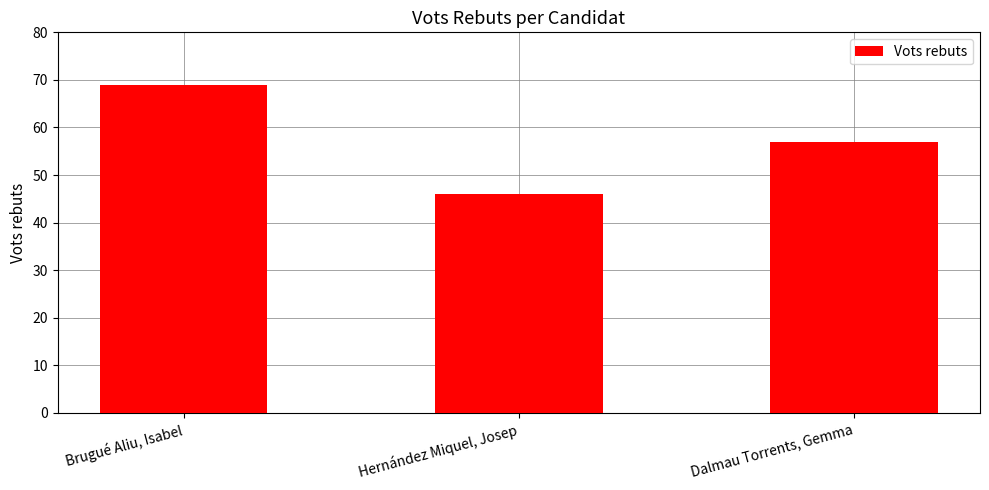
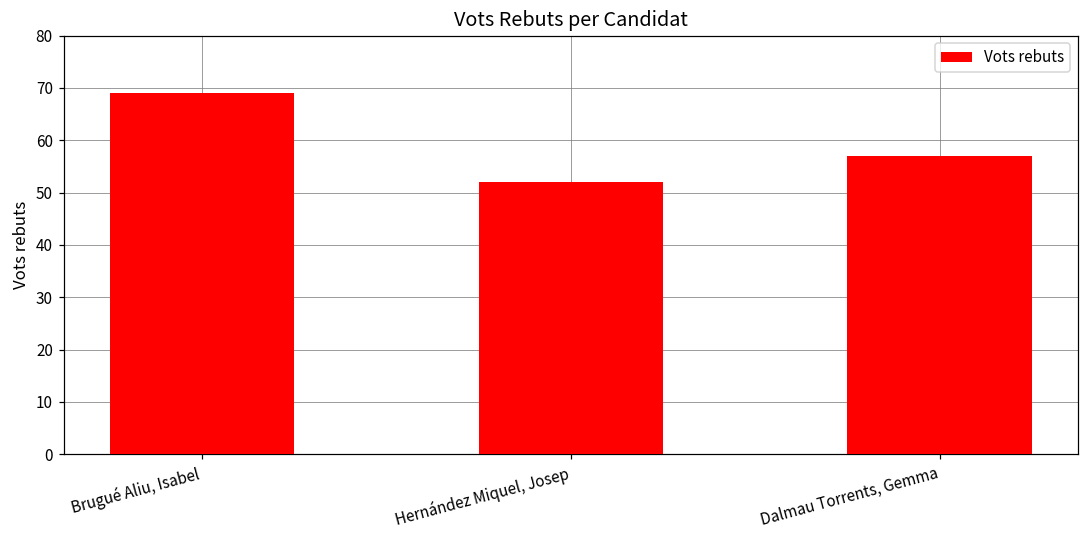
  {
    "Brugué Aliu, Isabel": 69,
-   "Hernández Miquel, Josep": 46,
+   "Hernández Miquel, Josep": 52,
    "Dalmau Torrents, Gemma": 57
  }
